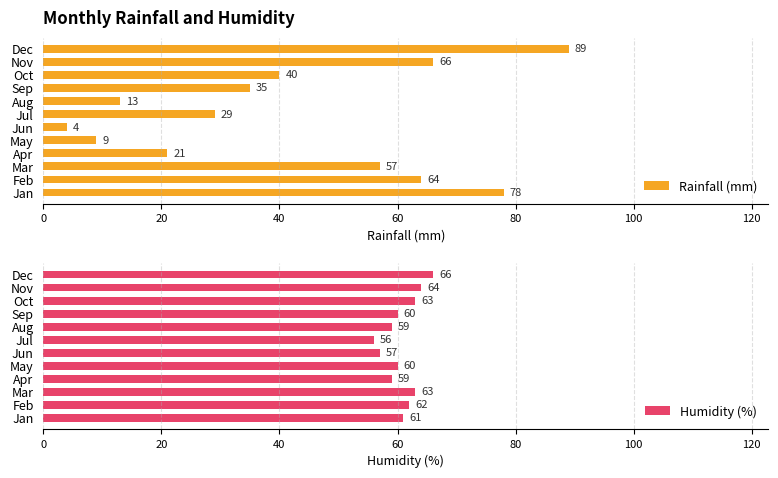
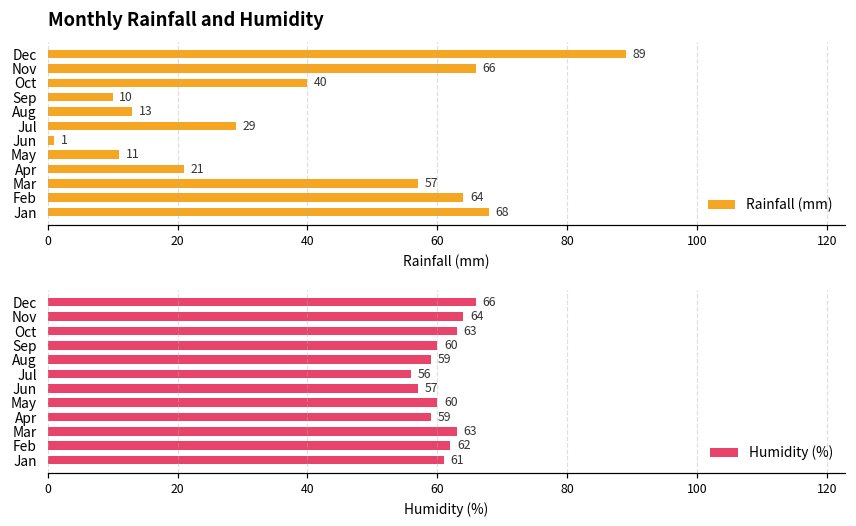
  {
    "Monthly Rainfall and Humidity": {
      "Dec": 89,
      "Nov": 66,
      "Oct": 40,
-     "Sep": 35,
+     "Sep": 10,
      "Aug": 13,
      "Jul": 29,
-     "Jun": 4,
-     "May": 9,
+     "Jun": 1,
+     "May": 11,
      "Apr": 21,
      "Mar": 57,
      "Feb": 64,
-     "Jan": 78
+     "Jan": 68
    }
  }
